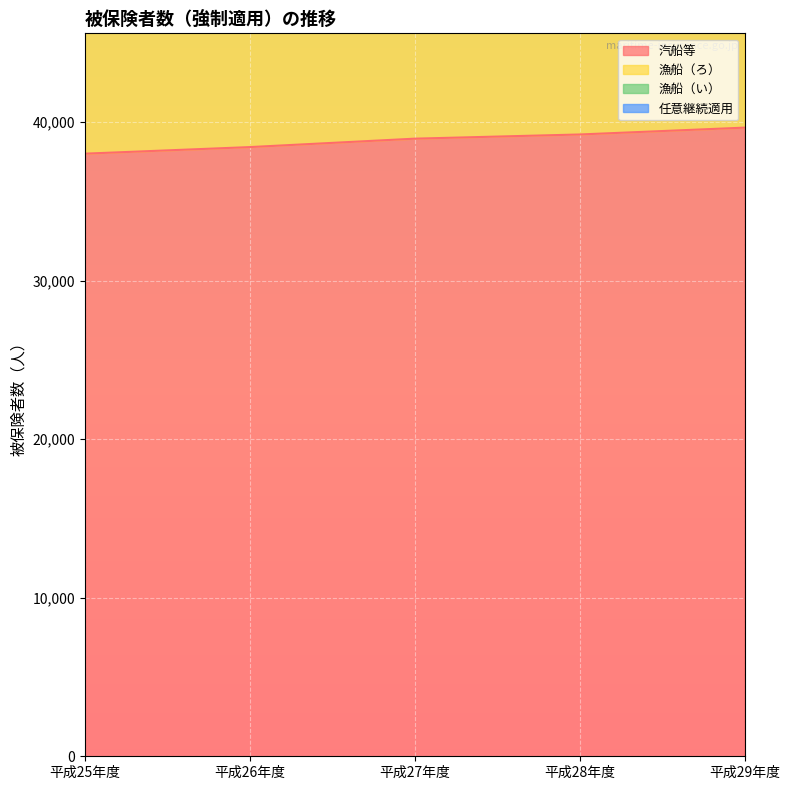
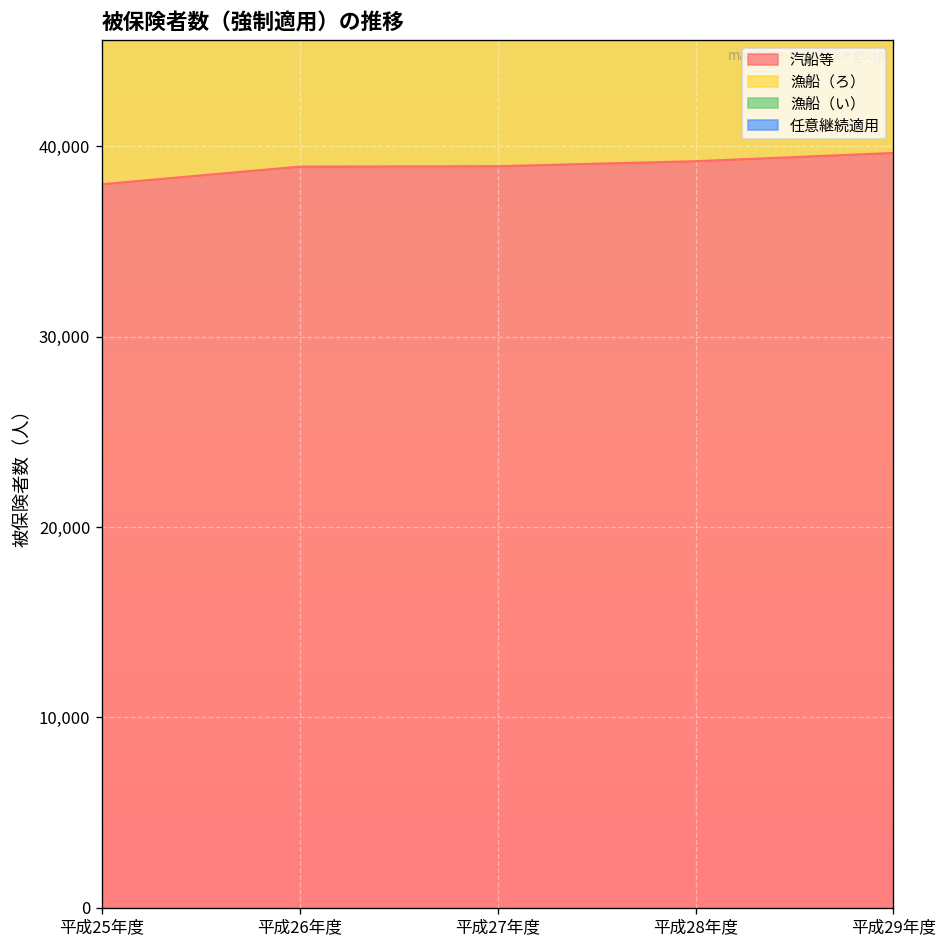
  {
    "汽船等": {
      "平成25年度": "38,000",
-     "平成26年度": "38,400",
+     "平成26年度": "38,900",
      "平成27年度": "38,900",
      "平成28年度": "39,200",
      "平成29年度": "39,600"
    }
  }
